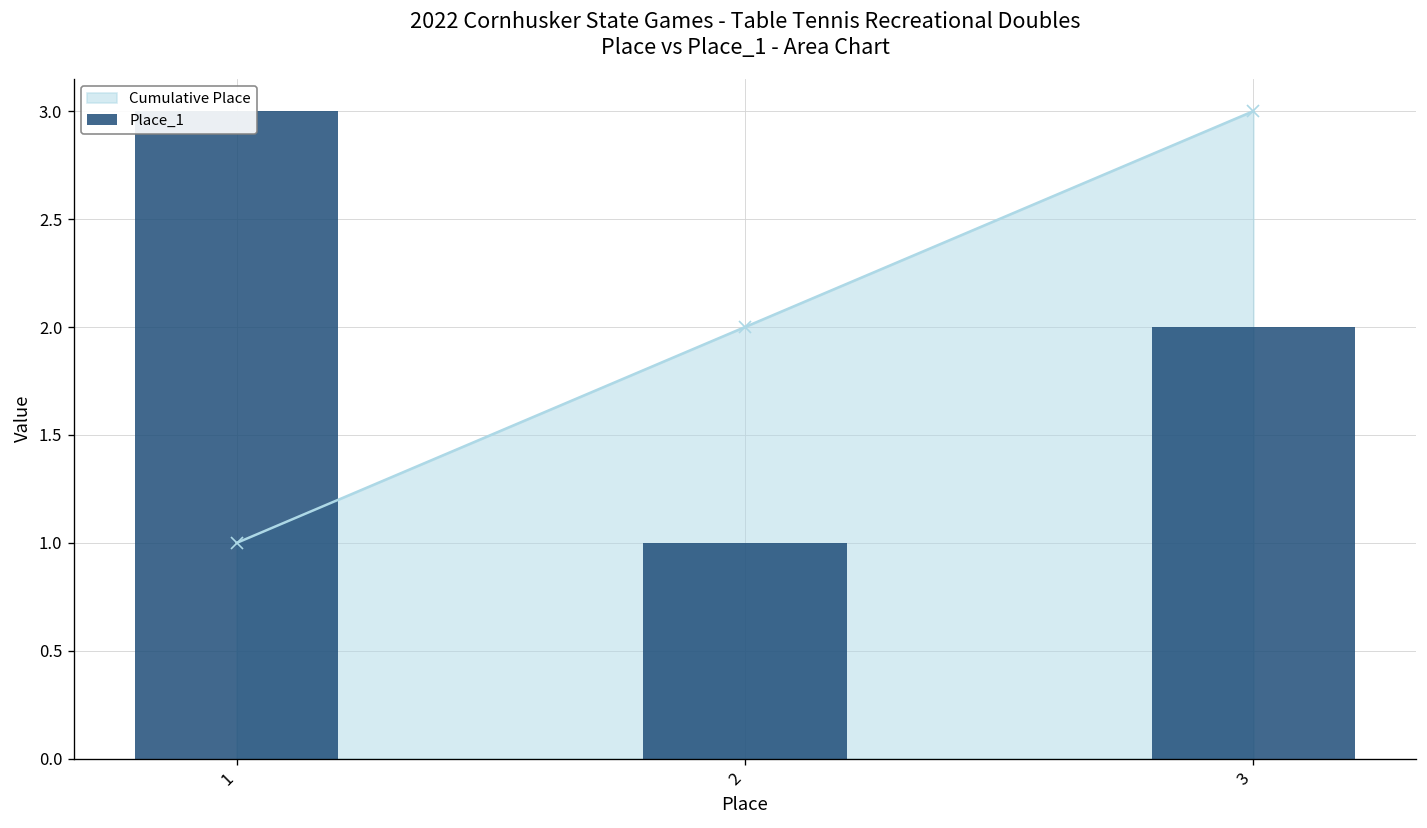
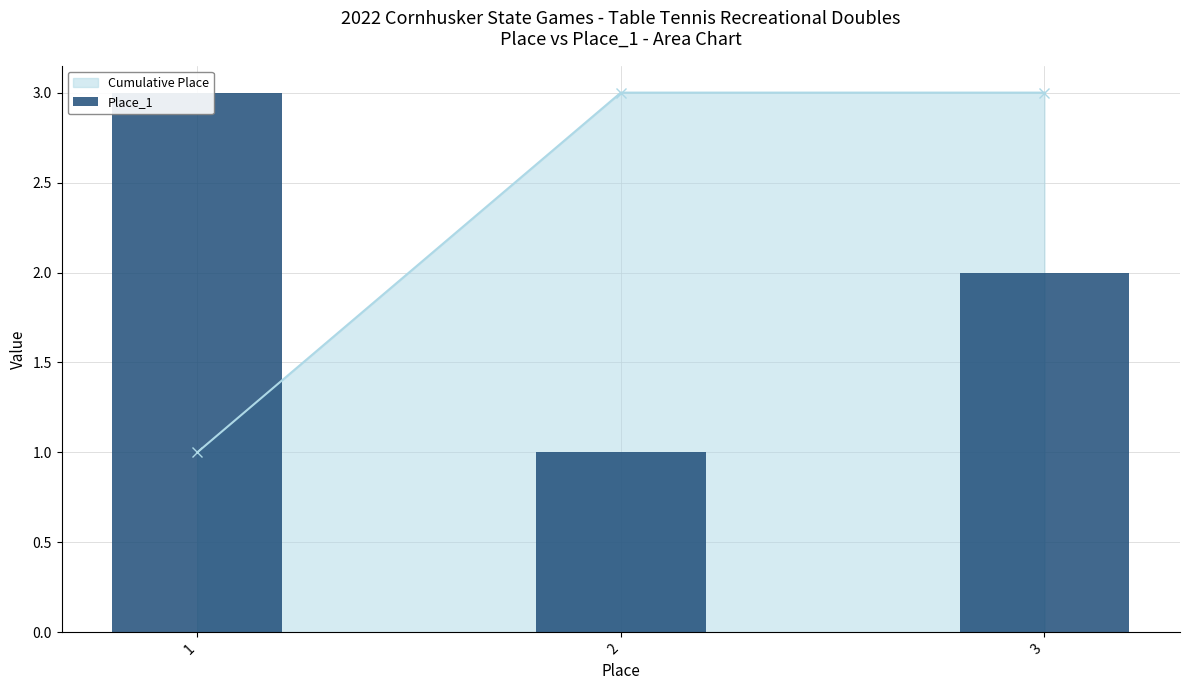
  {
    "Cumulative Place": {
      "1": 1,
-     "2": 2,
+     "2": 3,
      "3": 3
    },
    "Place_1": {
      "2": 1,
      "3": 2
    }
  }
